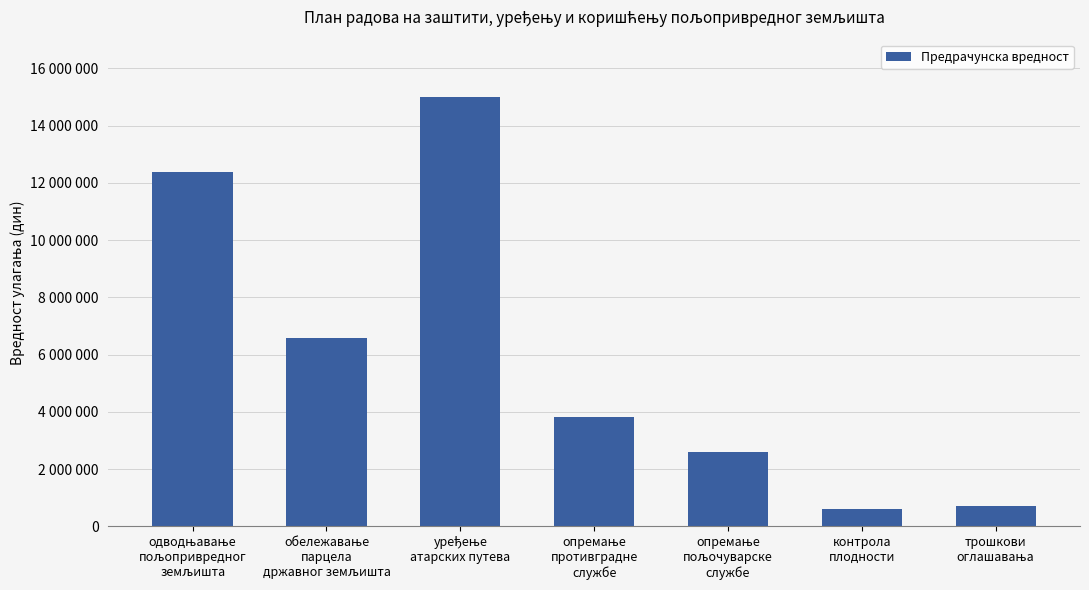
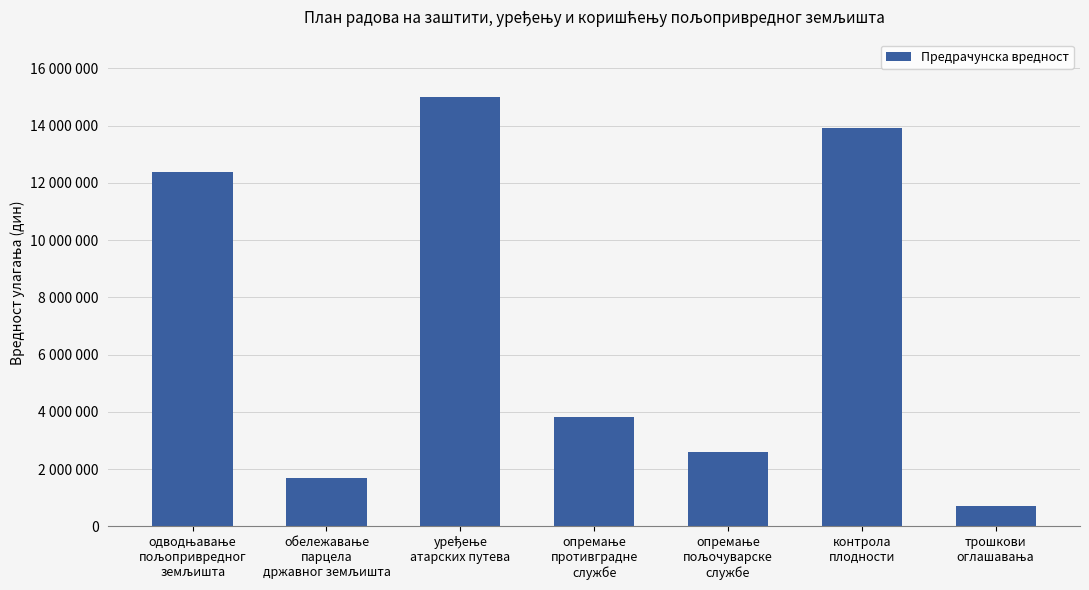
  {
    "одводњавање пољопривредног земљишта": 12400000,
-   "обележавање парцела државног земљишта": 6600000,
+   "обележавање парцела државног земљишта": 1700000,
    "уређење атарских путева": 15000000,
    "опремање противградне службе": 3800000,
    "опремање пољочуварске службе": 2600000,
-   "контрола плодности": 600000,
+   "контрола плодности": 13900000,
    "трошкови оглашавања": 700000
  }
